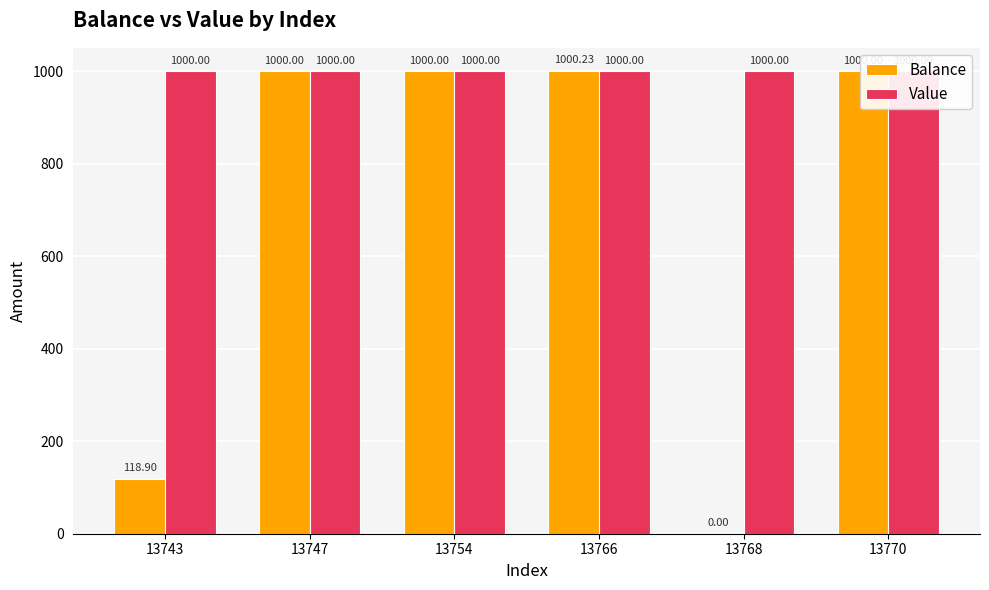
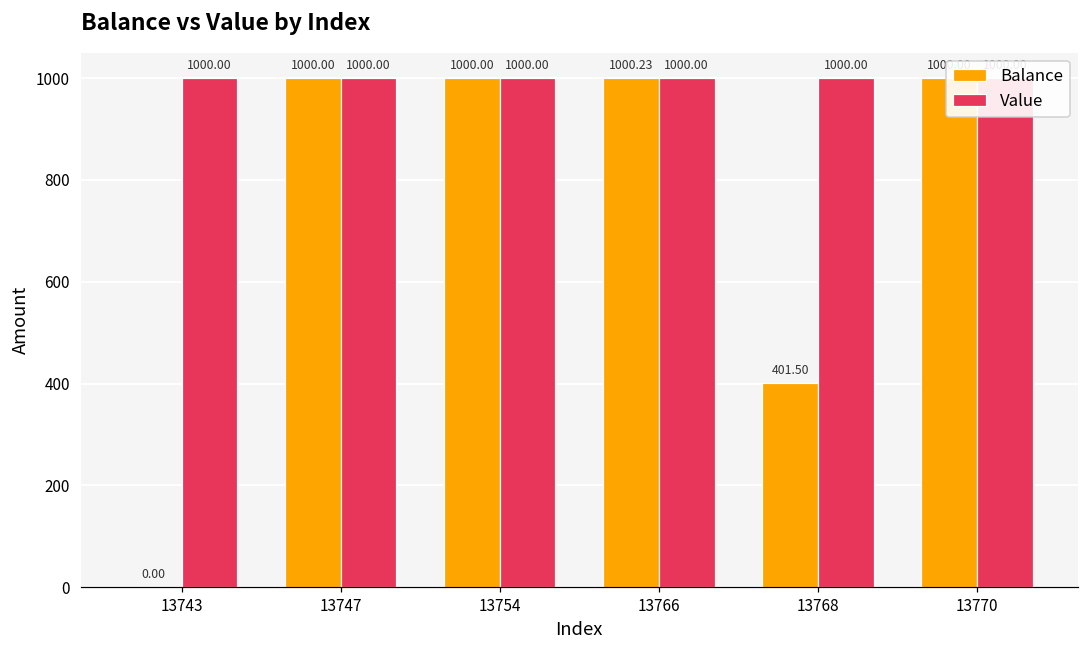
  {
    "Balance": {
-     "13743": 118.90,
+     "13743": 0.00,
      "13747": 1000.00,
      "13754": 1000.00,
      "13766": 1000.23,
-     "13768": 0.00
+     "13768": 401.50
    },
    "Value": {
      "13743": 1000.00,
      "13747": 1000.00,
      "13754": 1000.00,
      "13766": 1000.00,
      "13768": 1000.00
    }
  }
